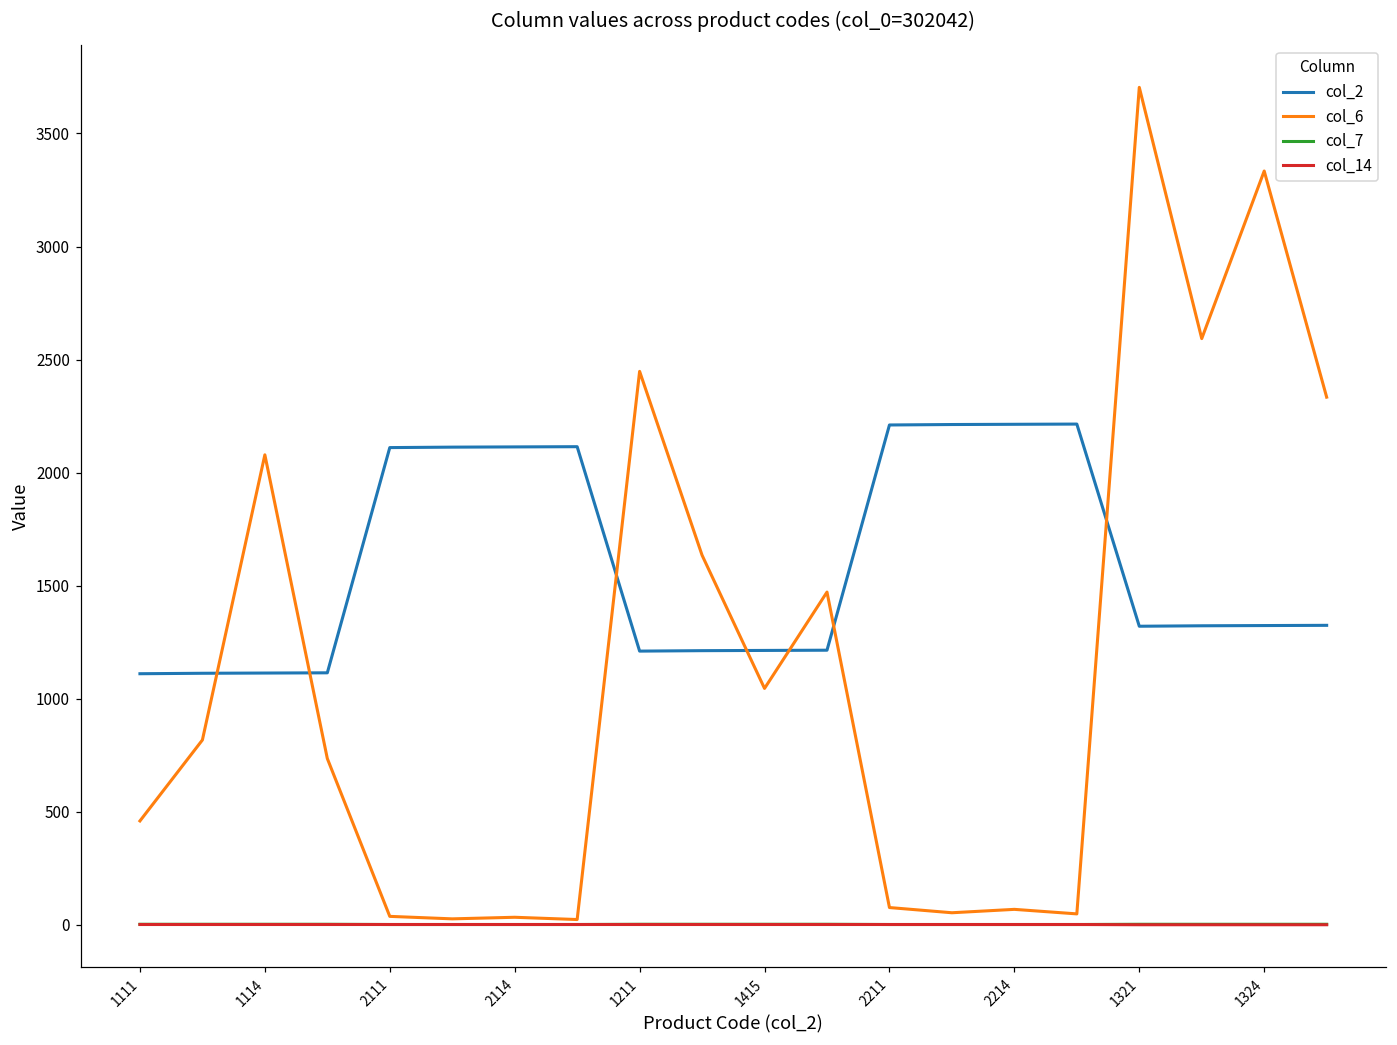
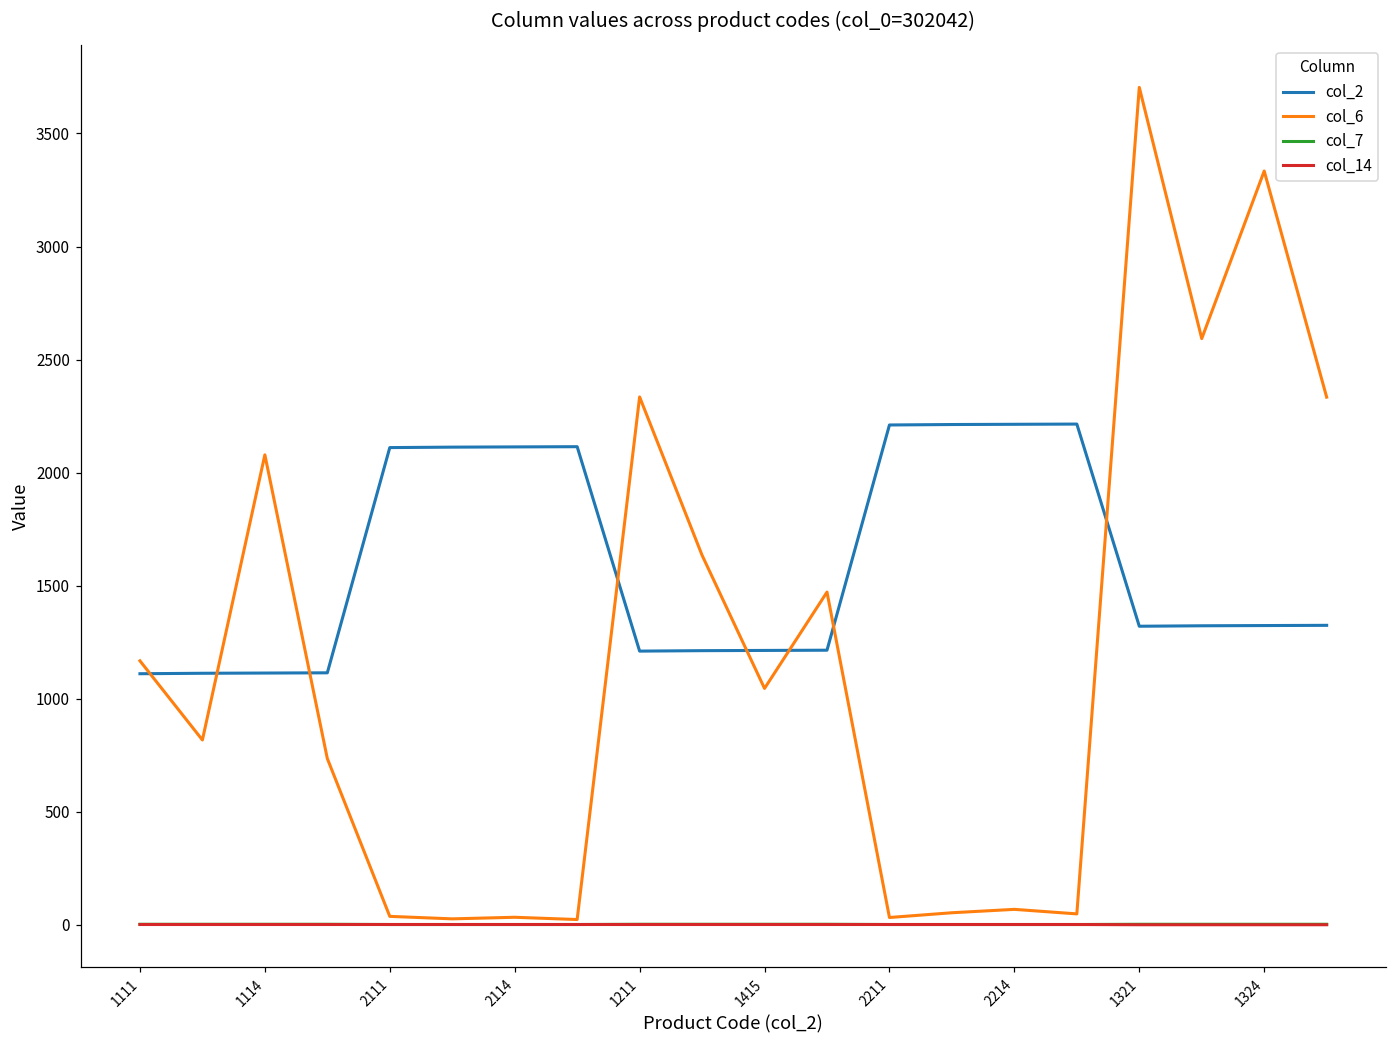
  {
    "col_2": {
      "1111": 1110,
      "1114": 1110,
      "2111": 2110,
      "2114": 2110,
      "1211": 1210,
      "1415": 1210,
      "2211": 2210,
      "2214": 2210,
      "1321": 1320,
      "1324": 1320
    },
    "col_6": {
-     "1111": 460,
+     "1111": 1170,
      "1114": 2080,
      "2111": 40,
      "2114": 30,
-     "1211": 2450,
+     "1211": 2340,
      "1415": 1050,
-     "2211": 80,
+     "2211": 30,
      "2214": 70,
      "1321": 3700,
      "1324": 3330
    }
  }
